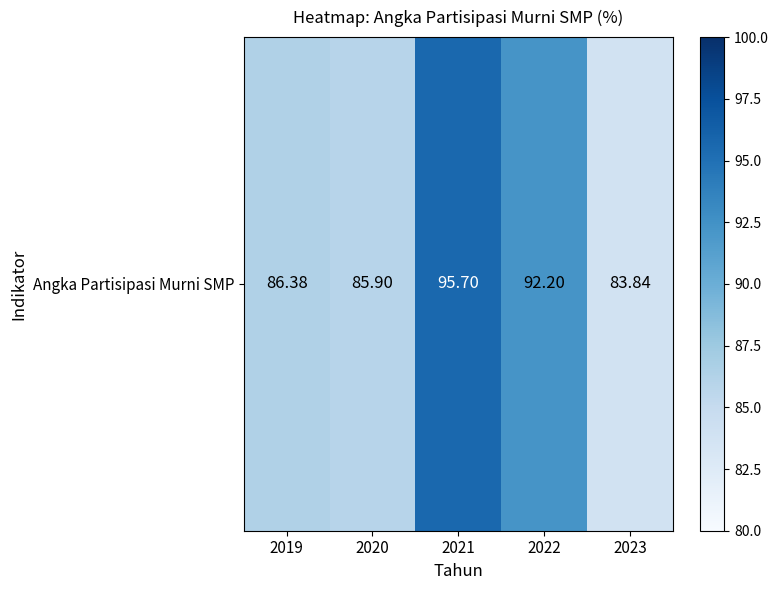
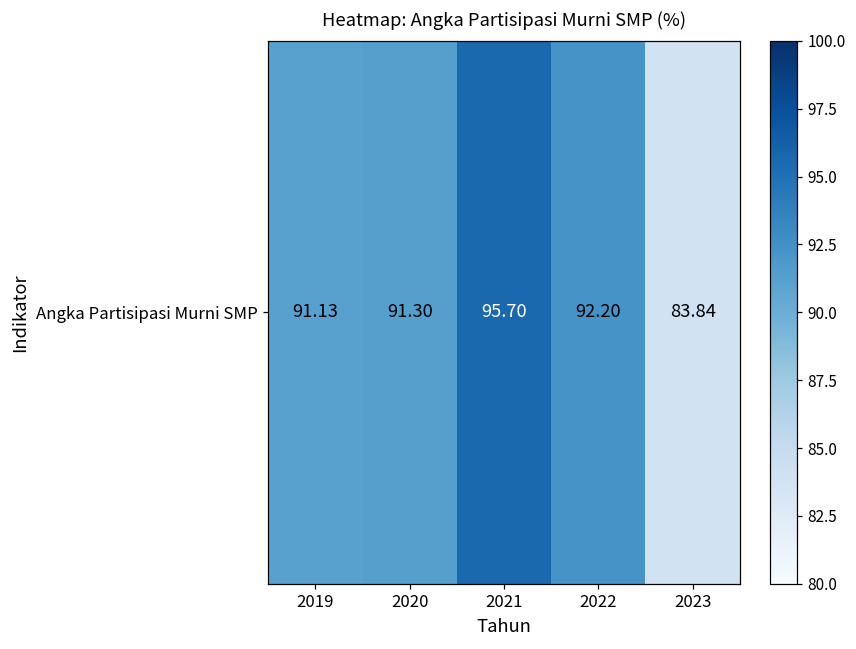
  {
    "Angka Partisipasi Murni SMP": {
-     "2019": 86.38,
-     "2020": 85.90,
+     "2019": 91.13,
+     "2020": 91.30,
      "2021": 95.70,
      "2022": 92.20,
      "2023": 83.84
    }
  }
